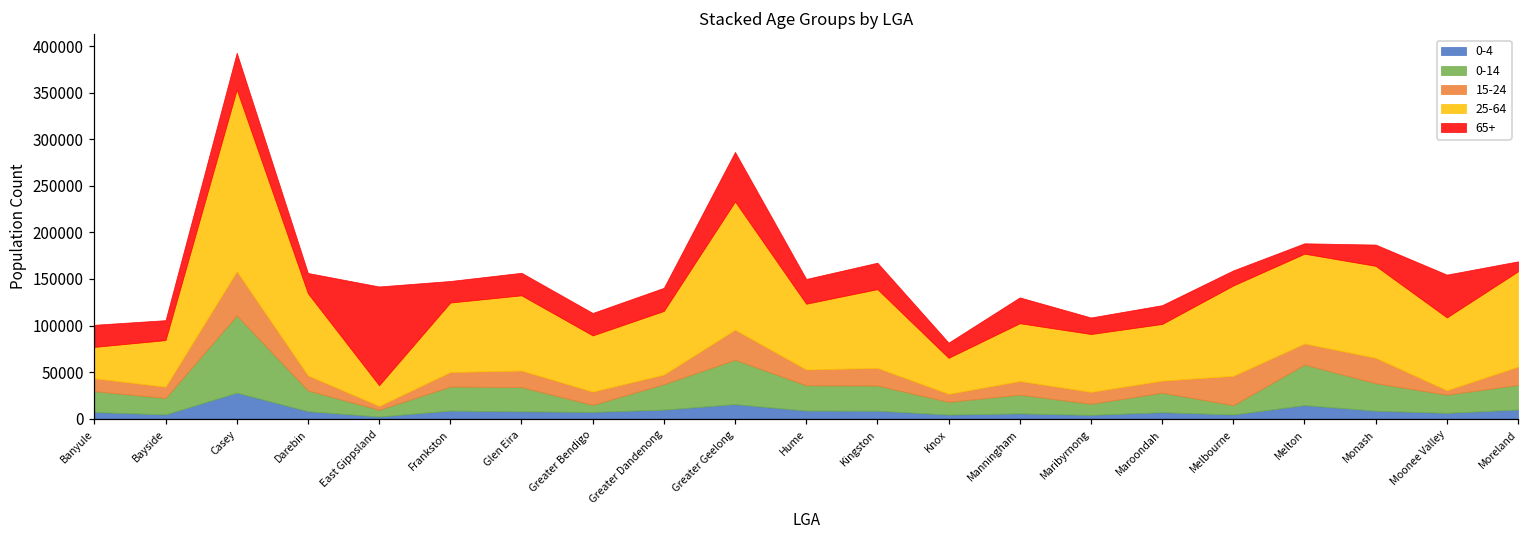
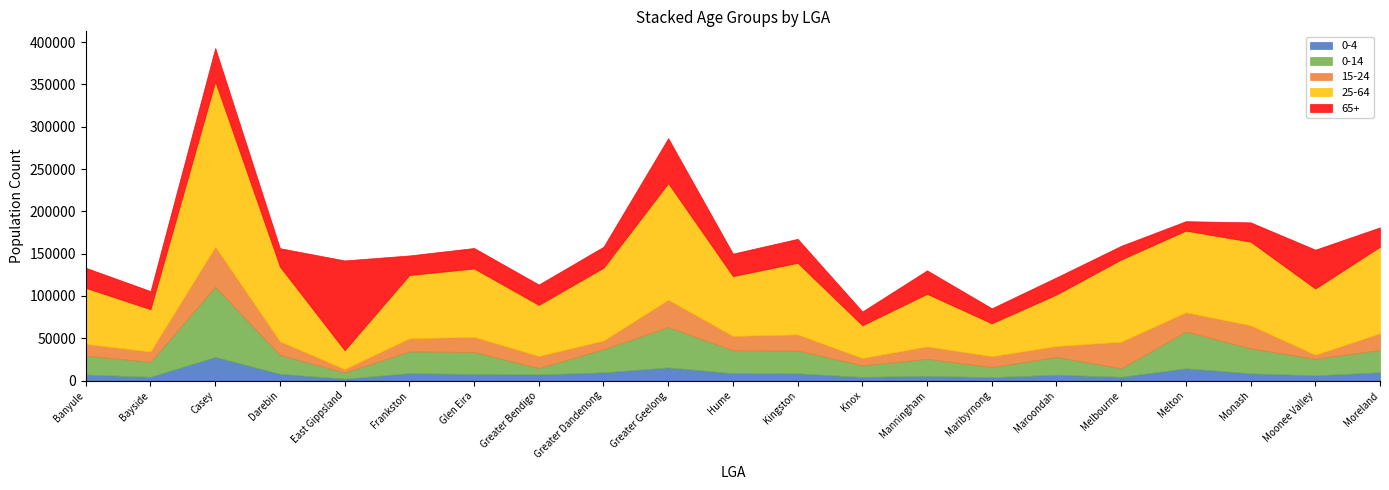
  {
    "0-4": {
      "Banyule": 10000,
      "Bayside": 0,
      "Casey": 30000,
      "Darebin": 10000,
      "Frankston": 10000,
      "Glen Eira": 10000,
      "Greater Bendigo": 10000,
      "Greater Dandenong": 10000,
      "Greater Geelong": 20000,
      "Hume": 10000,
      "Kingston": 10000,
      "Knox": 0,
      "Manningham": 10000,
      "Maribyrnong": 0,
      "Maroondah": 10000,
      "Melbourne": 0,
      "Melton": 10000,
      "Monash": 10000,
      "Moonee Valley": 10000,
      "Moreland": 10000
    },
    "0-14": {
      "Banyule": 20000,
      "Bayside": 20000,
      "Casey": 80000,
      "Darebin": 20000,
      "East Gippsland": 10000,
      "Frankston": 30000,
      "Glen Eira": 30000,
      "Greater Bendigo": 10000,
      "Greater Dandenong": 30000,
      "Greater Geelong": 50000,
      "Hume": 30000,
      "Kingston": 30000,
      "Knox": 10000,
      "Manningham": 20000,
      "Maribyrnong": 10000,
      "Maroondah": 20000,
      "Melbourne": 10000,
      "Melton": 40000,
      "Monash": 30000,
      "Moonee Valley": 20000,
      "Moreland": 30000
    },
    "15-24": {
      "Banyule": 10000,
      "Bayside": 10000,
      "Casey": 50000,
      "Darebin": 20000,
      "East Gippsland": 0,
      "Frankston": 20000,
      "Glen Eira": 20000,
      "Greater Bendigo": 10000,
      "Greater Dandenong": 10000,
      "Greater Geelong": 30000,
      "Hume": 20000,
      "Kingston": 20000,
      "Knox": 10000,
      "Manningham": 10000,
      "Maribyrnong": 10000,
      "Maroondah": 10000,
      "Melbourne": 30000,
      "Melton": 20000,
      "Monash": 30000,
      "Moonee Valley": 0,
      "Moreland": 20000
    },
    "25-64": {
-     "Banyule": 30000,
+     "Banyule": 70000,
      "Bayside": 50000,
      "Casey": 200000,
      "Darebin": 90000,
      "East Gippsland": 20000,
      "Frankston": 70000,
      "Glen Eira": 80000,
      "Greater Bendigo": 60000,
-     "Greater Dandenong": 70000,
+     "Greater Dandenong": 90000,
      "Greater Geelong": 140000,
      "Hume": 70000,
      "Kingston": 80000,
      "Knox": 40000,
      "Manningham": 60000,
-     "Maribyrnong": 60000,
+     "Maribyrnong": 40000,
      "Maroondah": 60000,
      "Melbourne": 100000,
      "Melton": 100000,
      "Monash": 100000,
      "Moonee Valley": 80000,
      "Moreland": 100000
    },
    "65+": {
      "Banyule": 20000,
      "Bayside": 20000,
      "Casey": 40000,
      "Darebin": 20000,
      "East Gippsland": 110000,
      "Frankston": 20000,
      "Glen Eira": 20000,
      "Greater Bendigo": 20000,
      "Greater Dandenong": 20000,
      "Greater Geelong": 50000,
      "Hume": 30000,
      "Kingston": 30000,
      "Knox": 20000,
      "Manningham": 30000,
      "Maribyrnong": 20000,
      "Maroondah": 20000,
      "Melbourne": 20000,
      "Melton": 10000,
      "Monash": 20000,
      "Moonee Valley": 50000,
-     "Moreland": 10000
+     "Moreland": 20000
    }
  }
